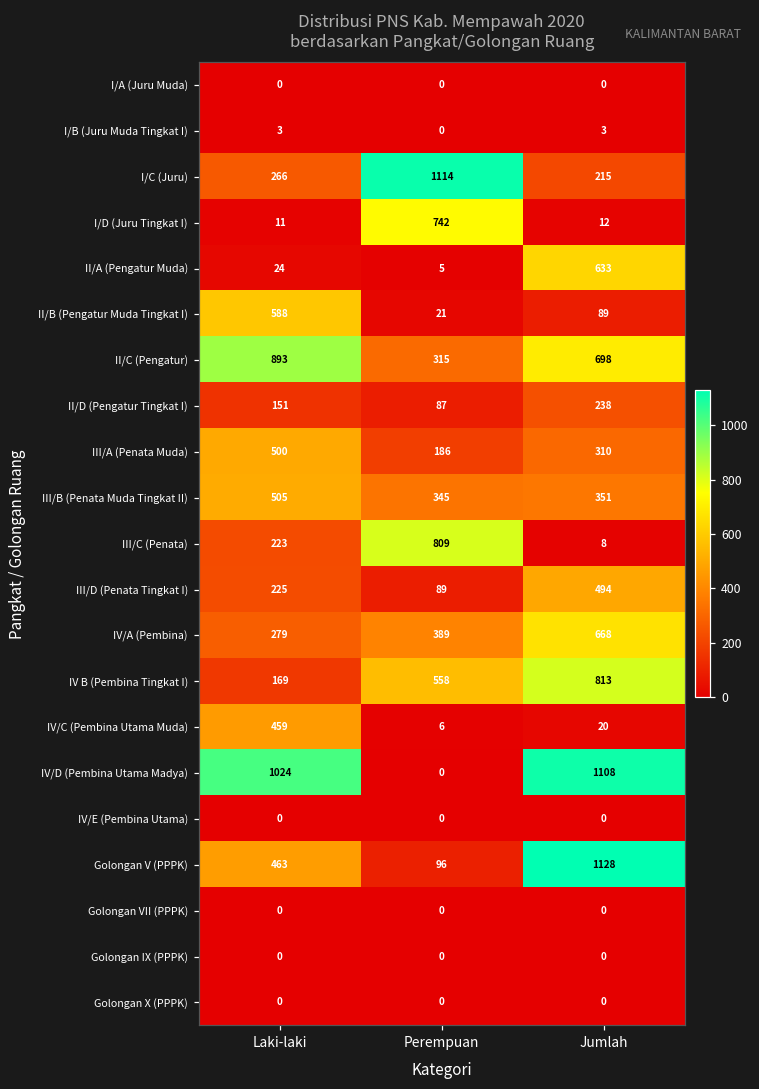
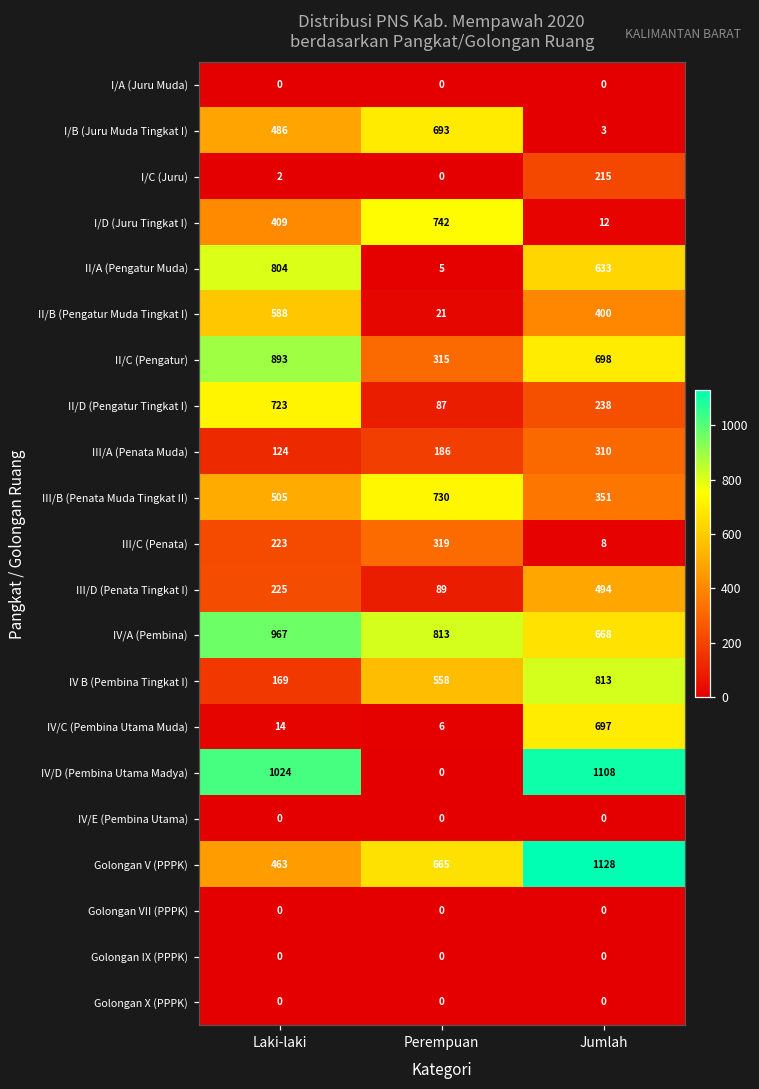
  {
    "I/A (Juru Muda)": {
      "Laki-laki": 0,
      "Perempuan": 0,
      "Jumlah": 0
    },
    "I/B (Juru Muda Tingkat I)": {
-     "Laki-laki": 3,
-     "Perempuan": 0,
+     "Laki-laki": 486,
+     "Perempuan": 693,
      "Jumlah": 3
    },
    "I/C (Juru)": {
-     "Laki-laki": 266,
-     "Perempuan": 1114,
+     "Laki-laki": 2,
+     "Perempuan": 0,
      "Jumlah": 215
    },
    "I/D (Juru Tingkat I)": {
-     "Laki-laki": 11,
+     "Laki-laki": 409,
      "Perempuan": 742,
      "Jumlah": 12
    },
    "II/A (Pengatur Muda)": {
-     "Laki-laki": 24,
+     "Laki-laki": 804,
      "Perempuan": 5,
      "Jumlah": 633
    },
    "II/B (Pengatur Muda Tingkat I)": {
      "Laki-laki": 588,
      "Perempuan": 21,
-     "Jumlah": 89
+     "Jumlah": 400
    },
    "II/C (Pengatur)": {
      "Laki-laki": 893,
      "Perempuan": 315,
      "Jumlah": 698
    },
    "II/D (Pengatur Tingkat I)": {
-     "Laki-laki": 151,
+     "Laki-laki": 723,
      "Perempuan": 87,
      "Jumlah": 238
    },
    "III/A (Penata Muda)": {
-     "Laki-laki": 500,
+     "Laki-laki": 124,
      "Perempuan": 186,
      "Jumlah": 310
    },
    "III/B (Penata Muda Tingkat II)": {
      "Laki-laki": 505,
-     "Perempuan": 345,
+     "Perempuan": 730,
      "Jumlah": 351
    },
    "III/C (Penata)": {
      "Laki-laki": 223,
-     "Perempuan": 809,
+     "Perempuan": 319,
      "Jumlah": 8
    },
    "III/D (Penata Tingkat I)": {
      "Laki-laki": 225,
      "Perempuan": 89,
      "Jumlah": 494
    },
    "IV/A (Pembina)": {
-     "Laki-laki": 279,
-     "Perempuan": 389,
+     "Laki-laki": 967,
+     "Perempuan": 813,
      "Jumlah": 668
    },
    "IV B (Pembina Tingkat I)": {
      "Laki-laki": 169,
      "Perempuan": 558,
      "Jumlah": 813
    },
    "IV/C (Pembina Utama Muda)": {
-     "Laki-laki": 459,
+     "Laki-laki": 14,
      "Perempuan": 6,
-     "Jumlah": 20
+     "Jumlah": 697
    },
    "IV/D (Pembina Utama Madya)": {
      "Laki-laki": 1024,
      "Perempuan": 0,
      "Jumlah": 1108
    },
    "IV/E (Pembina Utama)": {
      "Laki-laki": 0,
      "Perempuan": 0,
      "Jumlah": 0
    },
    "Golongan V (PPPK)": {
      "Laki-laki": 463,
-     "Perempuan": 96,
+     "Perempuan": 665,
      "Jumlah": 1128
    },
    "Golongan VII (PPPK)": {
      "Laki-laki": 0,
      "Perempuan": 0,
      "Jumlah": 0
    },
    "Golongan IX (PPPK)": {
      "Laki-laki": 0,
      "Perempuan": 0,
      "Jumlah": 0
    },
    "Golongan X (PPPK)": {
      "Laki-laki": 0,
      "Perempuan": 0,
      "Jumlah": 0
    }
  }
